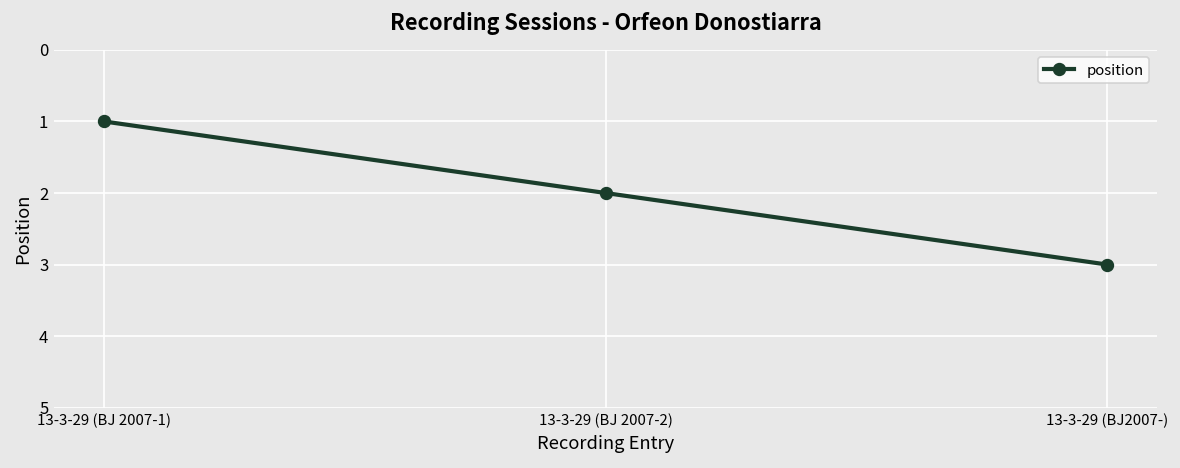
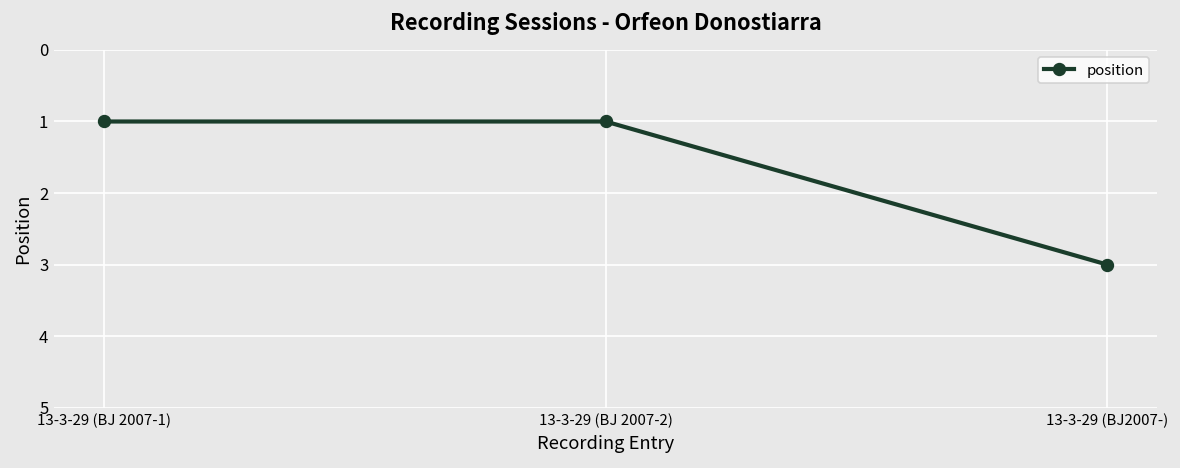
  {
    "13-3-29 (BJ 2007-1)": 1,
-   "13-3-29 (BJ 2007-2)": 2,
+   "13-3-29 (BJ 2007-2)": 1,
    "13-3-29 (BJ2007-)": 3
  }
